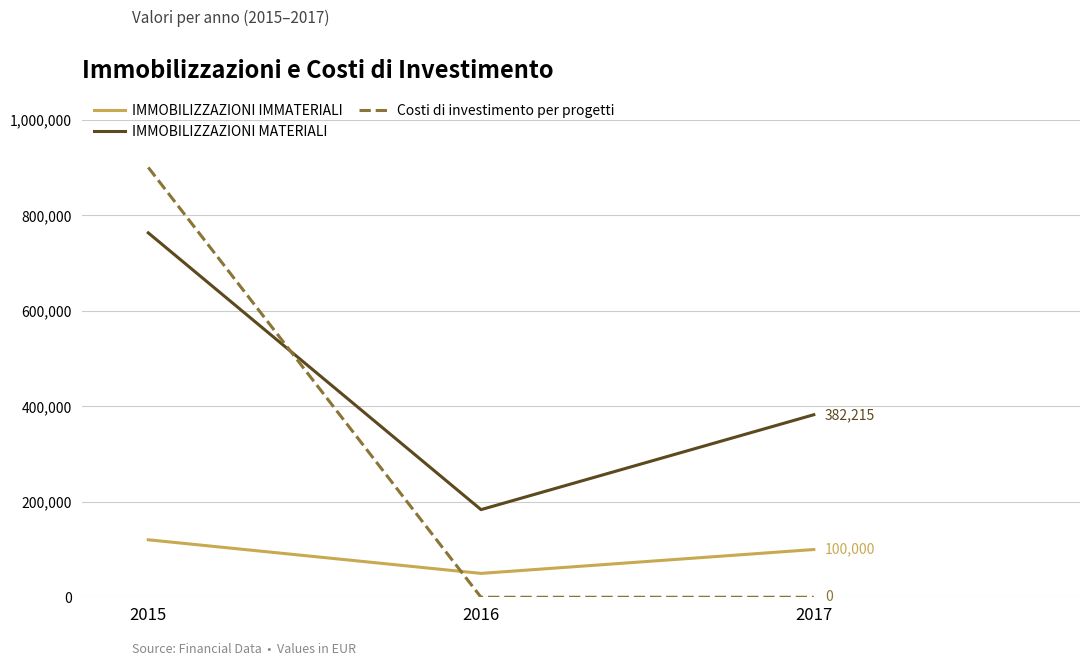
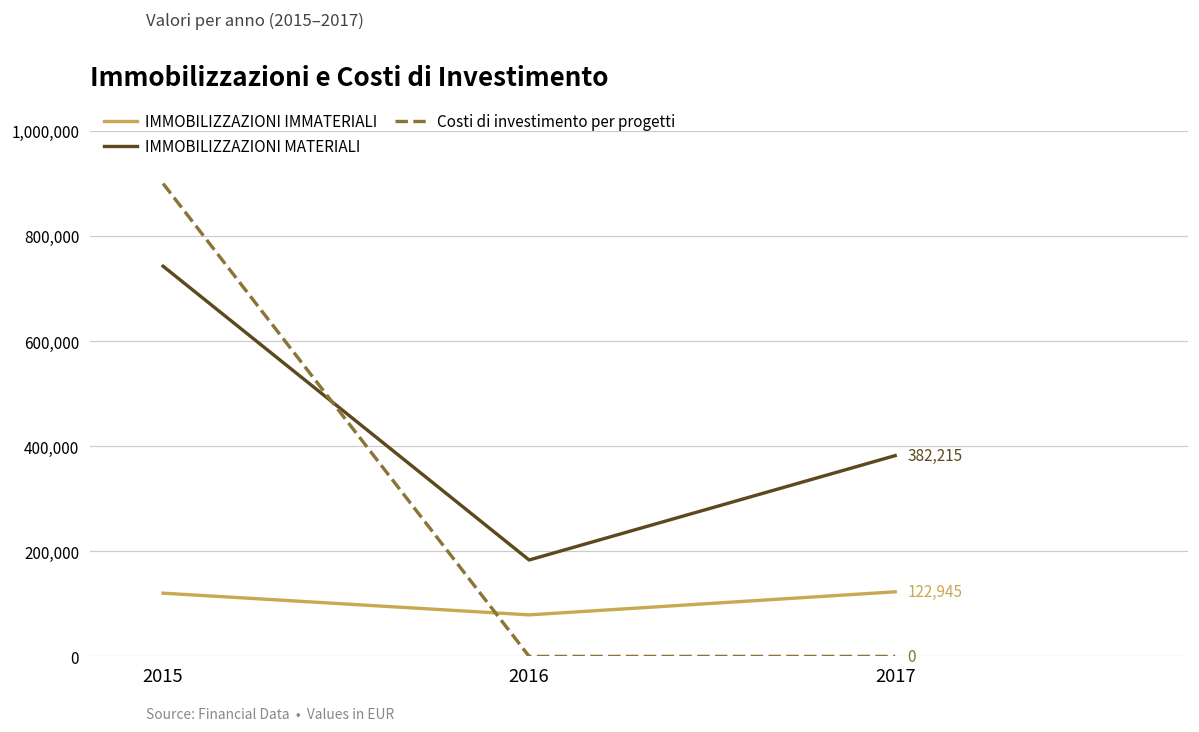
  {
    "IMMOBILIZZAZIONI IMMATERIALI": {
-     "2016": "50,000",
-     "2017": "100,000"
+     "2016": "80,000",
+     "2017": "122,945"
    },
    "IMMOBILIZZAZIONI MATERIALI": {
-     "2015": "760,000",
+     "2015": "740,000",
      "2016": "180,000"
    },
    "Costi di investimento per progetti": {
      "2017": "0"
    }
  }
